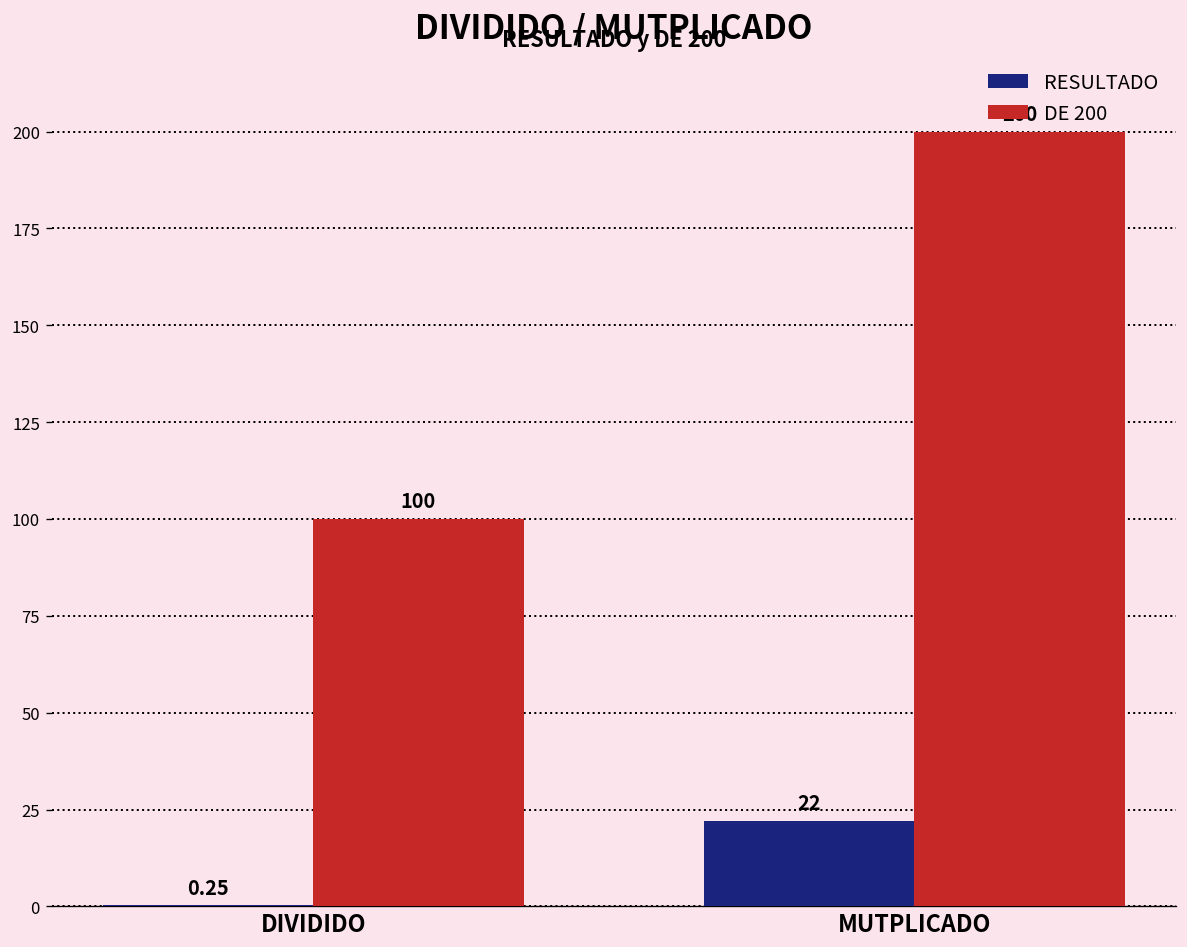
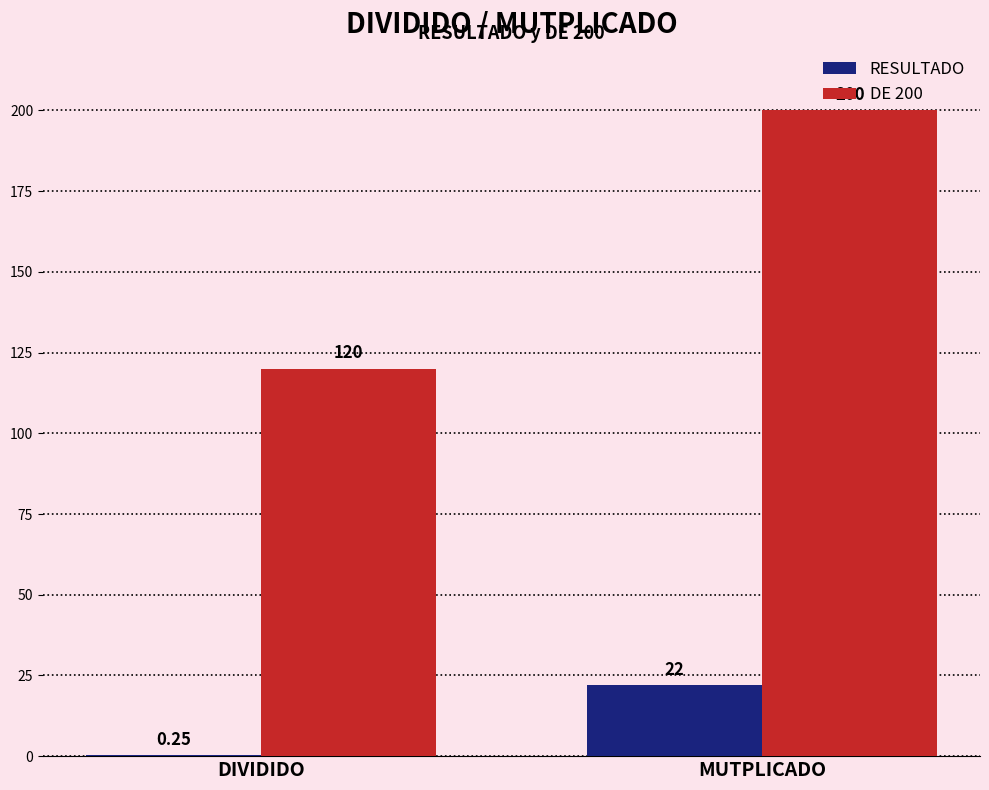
  {
    "RESULTADO": {
      "DIVIDIDO": 0.25,
      "MUTPLICADO": 22
    },
    "DE 200": {
-     "DIVIDIDO": 100,
+     "DIVIDIDO": 120,
      "MUTPLICADO": 200
    }
  }
